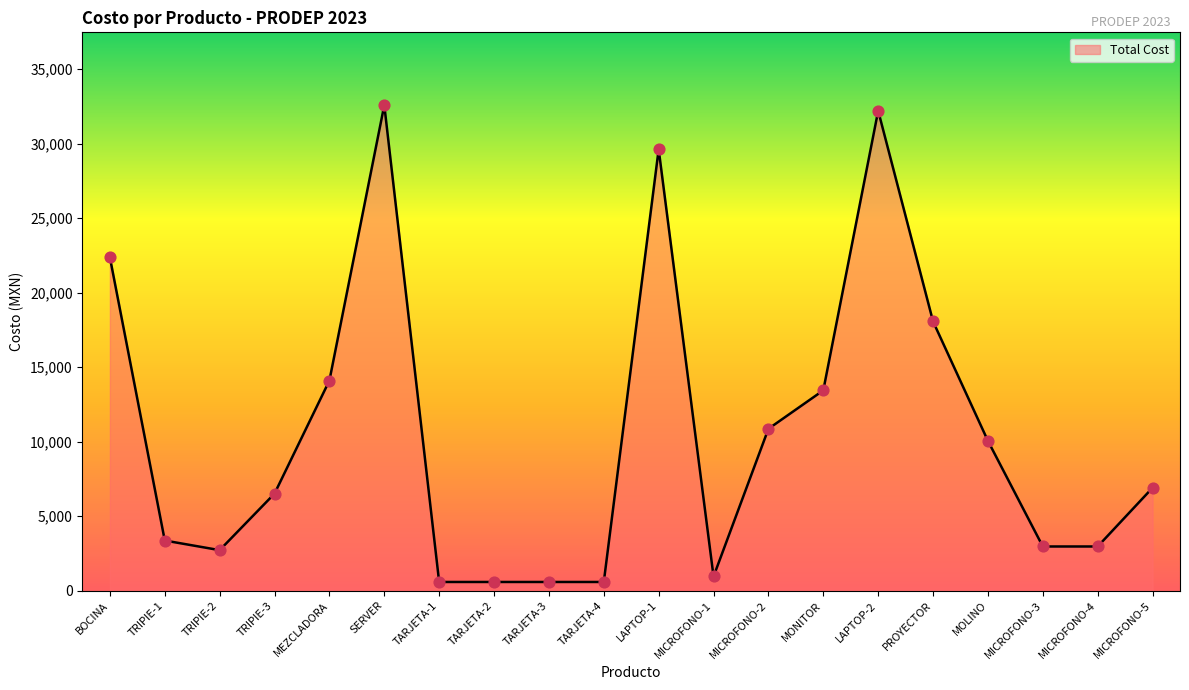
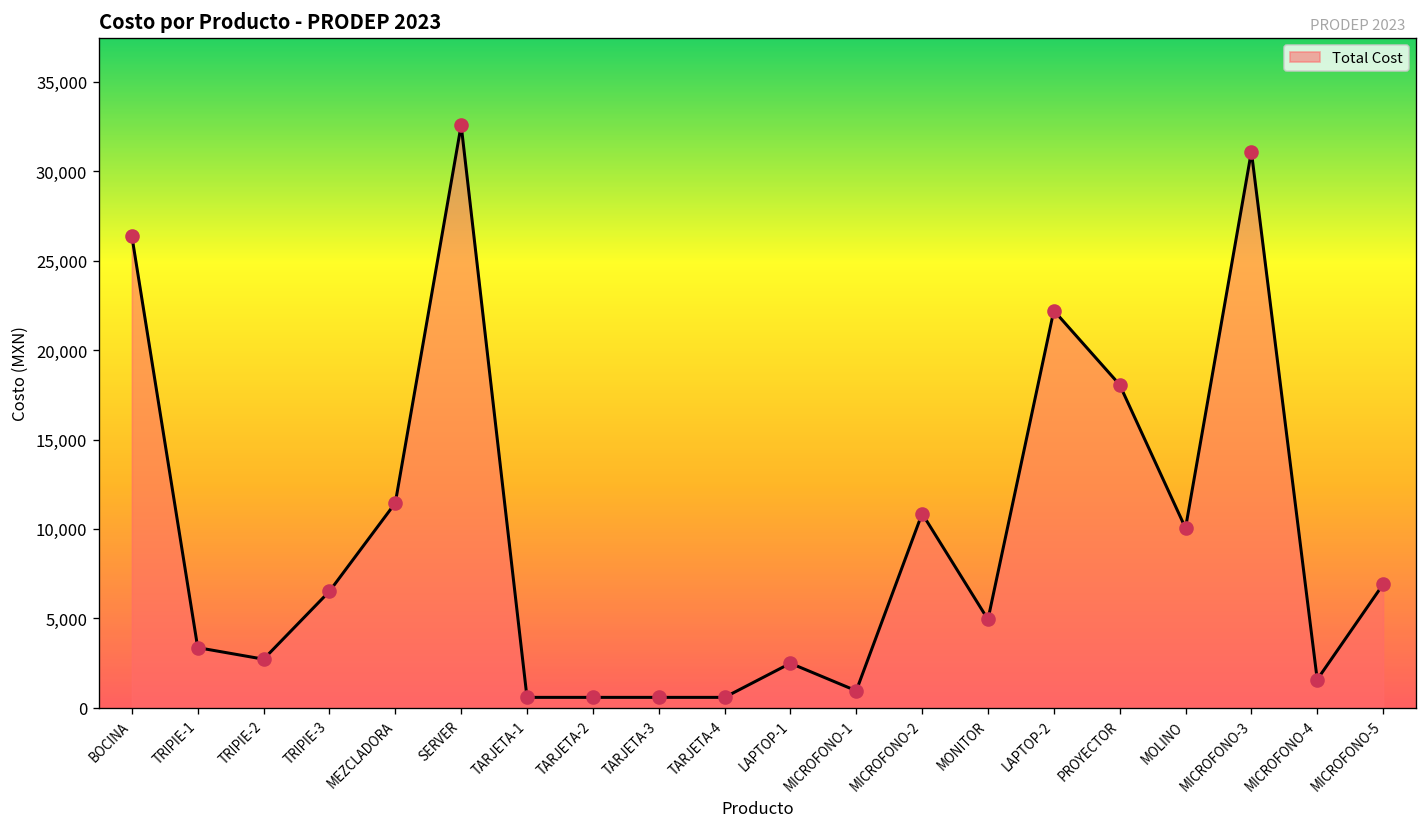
  {
-   "BOCINA": "22,400",
+   "BOCINA": "26,400",
    "TRIPIE-1": "3,400",
    "TRIPIE-2": "2,700",
    "TRIPIE-3": "6,500",
-   "MEZCLADORA": "14,100",
+   "MEZCLADORA": "11,500",
    "SERVER": "32,600",
    "TARJETA-1": "600",
    "TARJETA-2": "600",
    "TARJETA-3": "600",
    "TARJETA-4": "600",
-   "LAPTOP-1": "29,600",
+   "LAPTOP-1": "2,500",
    "MICROFONO-1": "900",
    "MICROFONO-2": "10,900",
-   "MONITOR": "13,400",
-   "LAPTOP-2": "32,200",
+   "MONITOR": "4,900",
+   "LAPTOP-2": "22,200",
    "PROYECTOR": "18,100",
    "MOLINO": "10,000",
-   "MICROFONO-3": "3,000",
-   "MICROFONO-4": "3,000",
+   "MICROFONO-3": "31,100",
+   "MICROFONO-4": "1,600",
    "MICROFONO-5": "6,900"
  }
